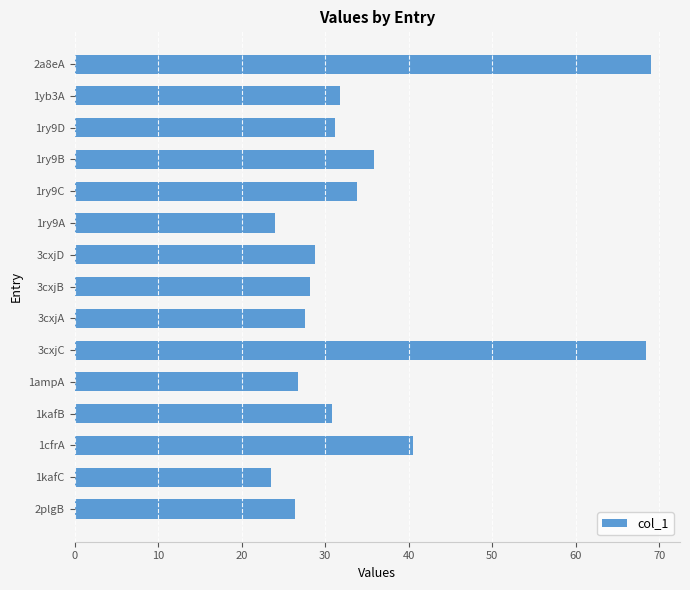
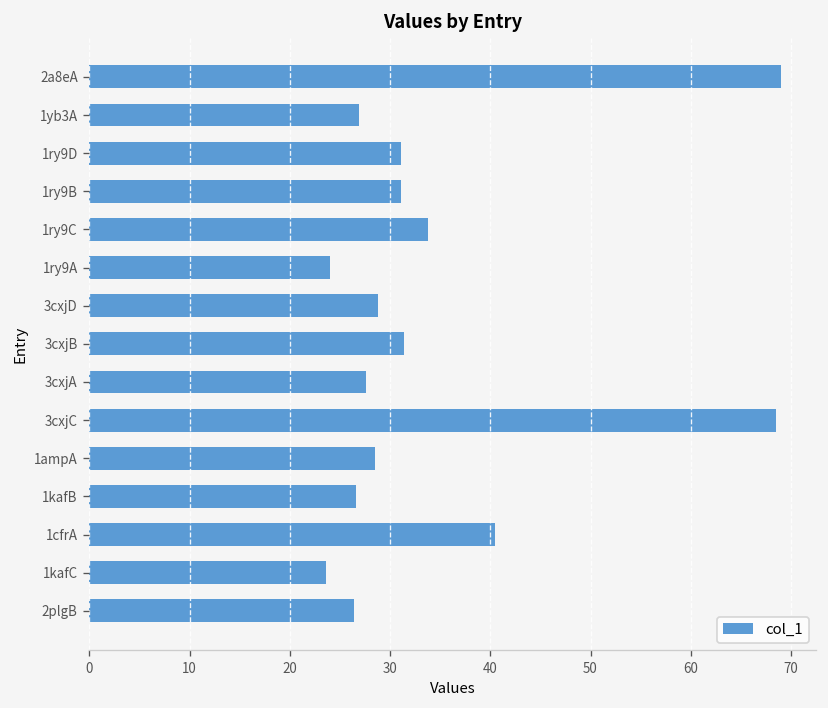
  {
    "2a8eA": 69,
-   "1yb3A": 32,
+   "1yb3A": 27,
    "1ry9D": 31,
-   "1ry9B": 36,
+   "1ry9B": 31,
    "1ry9C": 34,
    "1ry9A": 24,
    "3cxjD": 29,
-   "3cxjB": 28,
+   "3cxjB": 31,
    "3cxjA": 28,
    "3cxjC": 68,
-   "1ampA": 27,
-   "1kafB": 31,
+   "1ampA": 29,
+   "1kafB": 27,
    "1cfrA": 40,
    "1kafC": 24,
    "2plgB": 26
  }
